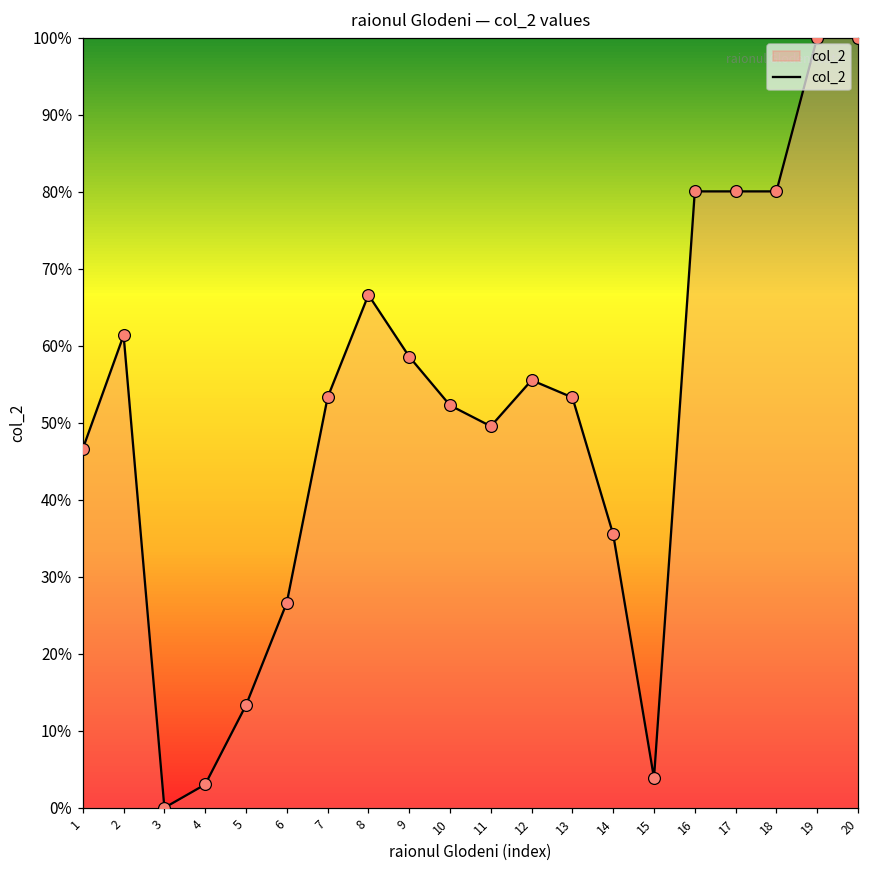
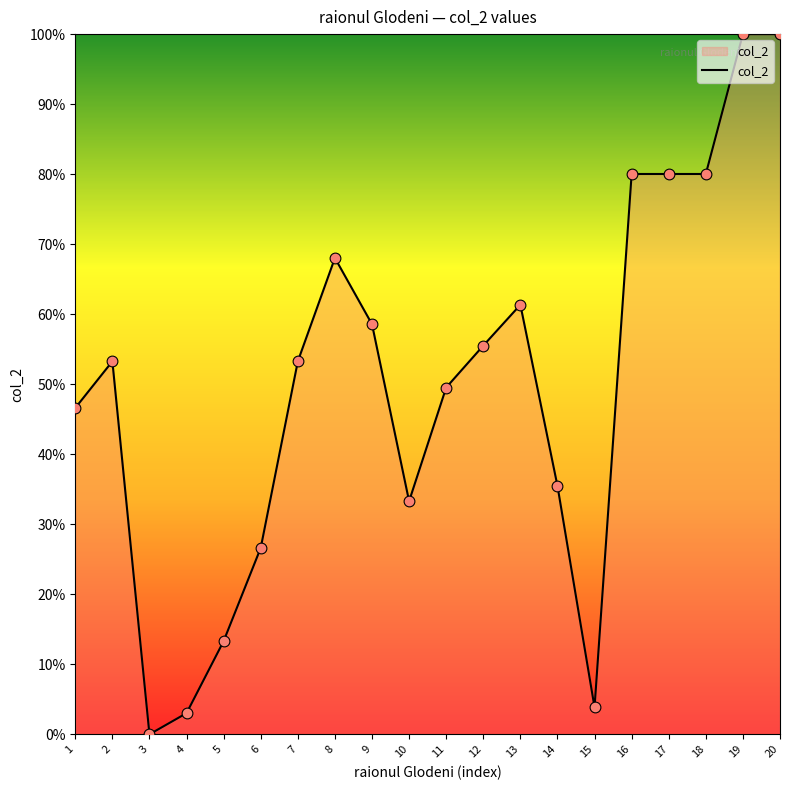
  {
    "1": "47%",
-   "2": "61%",
+   "2": "53%",
    "3": "0%",
    "4": "3%",
    "5": "13%",
    "6": "27%",
    "7": "53%",
-   "8": "67%",
+   "8": "68%",
    "9": "59%",
-   "10": "52%",
+   "10": "33%",
    "11": "50%",
    "12": "56%",
-   "13": "53%",
+   "13": "61%",
    "14": "35%",
    "15": "4%",
    "16": "80%",
    "17": "80%",
    "18": "80%",
    "19": "100%",
    "20": "100%"
  }
